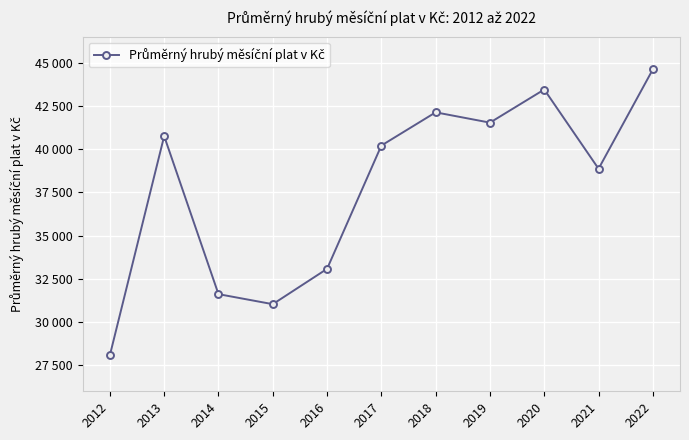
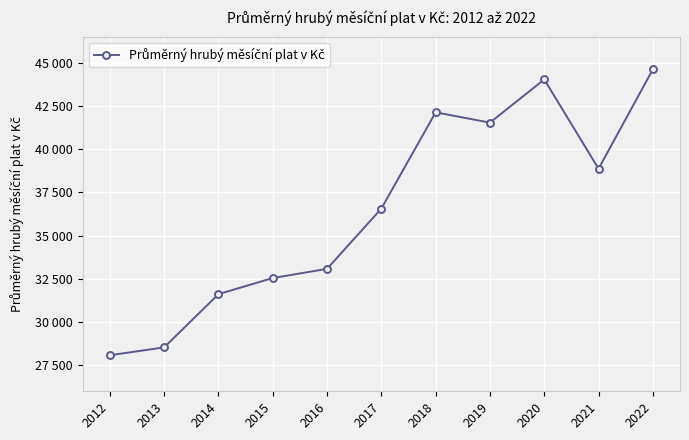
  {
    "2012": 28100,
-   "2013": 40800,
+   "2013": 28500,
    "2014": 31600,
-   "2015": 31000,
+   "2015": 32500,
    "2016": 33100,
-   "2017": 40200,
+   "2017": 36600,
    "2018": 42100,
    "2019": 41500,
-   "2020": 43400,
+   "2020": 44000,
    "2021": 38900,
    "2022": 44600
  }
